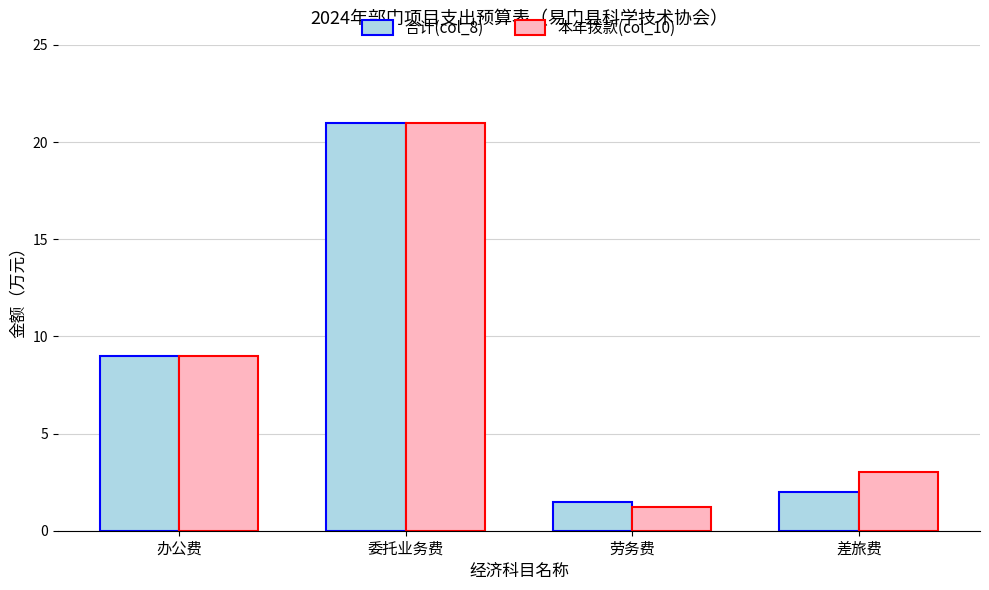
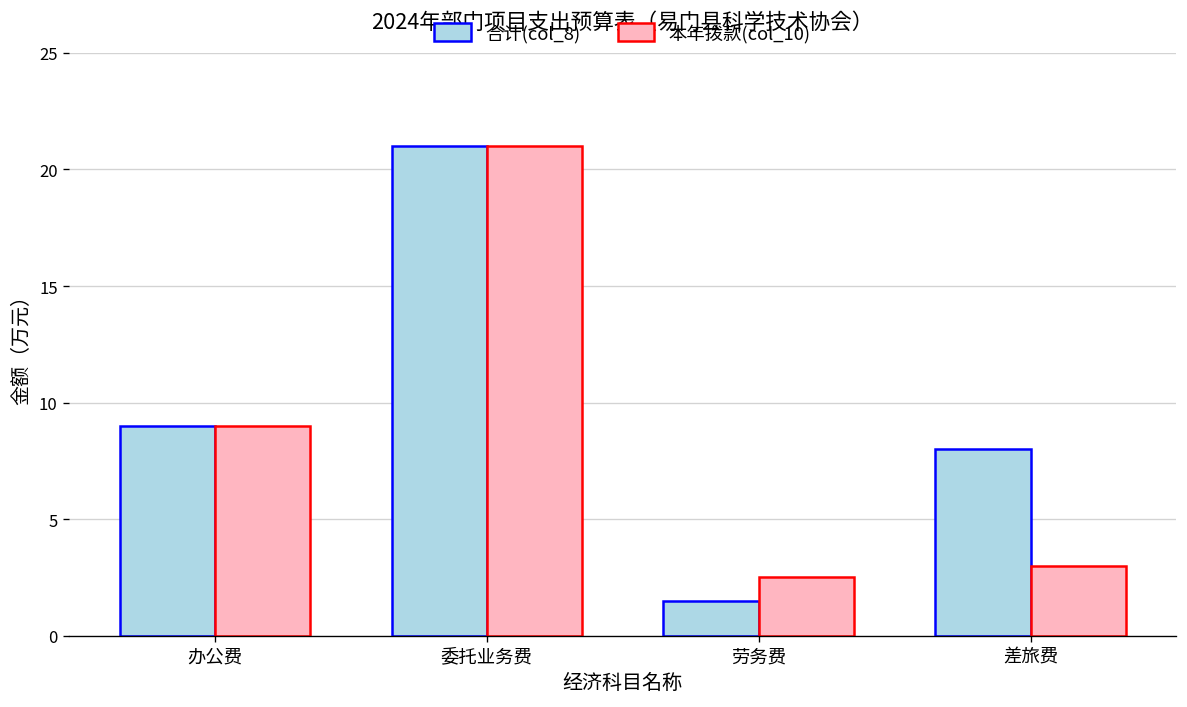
  {
    "合计(col_8)": {
      "办公费": 9,
      "委托业务费": 21,
      "劳务费": 1.5,
-     "差旅费": 2
+     "差旅费": 8
    },
    "本年拨款(col_10)": {
      "办公费": 9.0,
      "委托业务费": 21.0,
-     "劳务费": 1.2,
+     "劳务费": 2.5,
      "差旅费": 3.0
    }
  }
